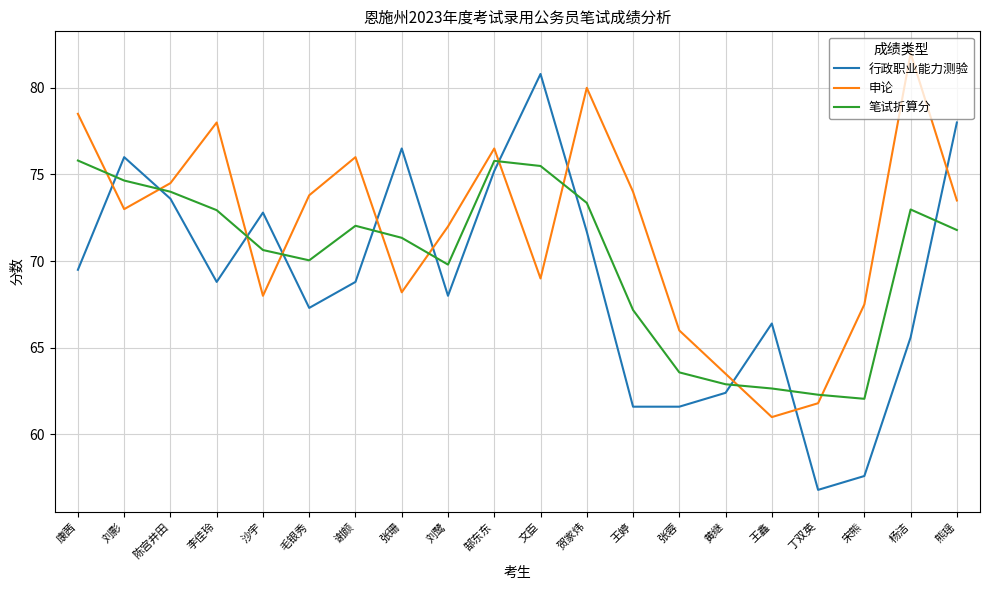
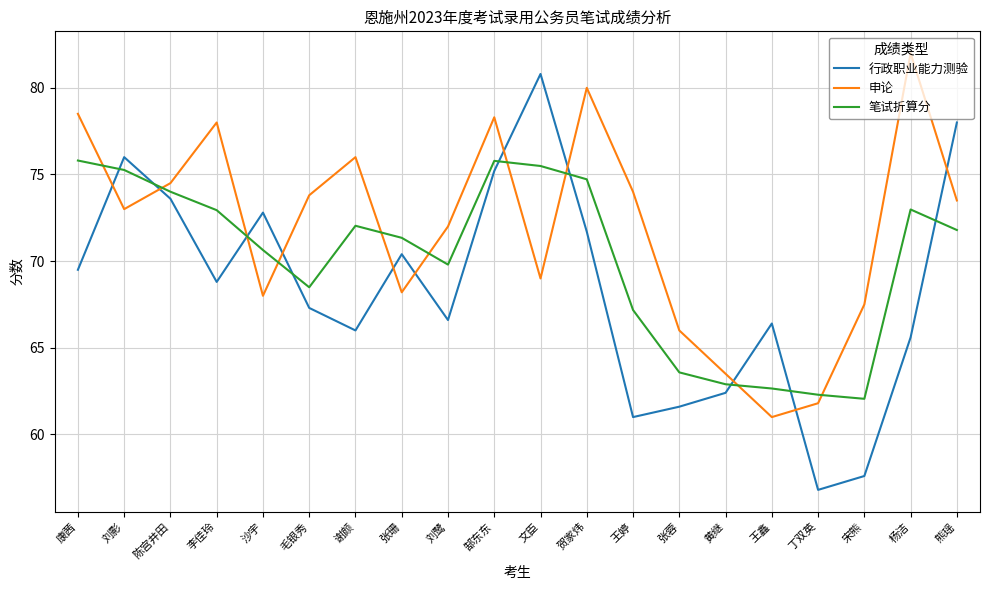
  {
    "行政职业能力测验": {
      "康茜": 69.5,
      "刘影": 76.0,
      "陈宫井田": 73.6,
      "李佳玲": 68.8,
      "沙宇": 72.8,
      "毛银秀": 67.3,
-     "谢颜": 68.8,
-     "张珊": 76.5,
-     "刘鹭": 68.0,
+     "谢颜": 66.0,
+     "张珊": 70.4,
+     "刘鹭": 66.6,
      "郜东东": 75.2,
      "文臣": 80.8,
      "贺家炜": 71.7,
-     "王婷": 61.6,
+     "王婷": 61.0,
      "张蓉": 61.6,
      "黄继": 62.4,
      "王鑫": 66.4,
      "丁双英": 56.8,
      "宋熊": 57.6,
      "杨洁": 65.6,
      "熊瑶": 78.0
    },
    "申论": {
      "康茜": 78.5,
      "刘影": 73.0,
      "陈宫井田": 74.5,
      "李佳玲": 78.0,
      "沙宇": 68.0,
      "毛银秀": 73.8,
      "谢颜": 76.0,
      "张珊": 68.2,
      "刘鹭": 72.0,
-     "郜东东": 76.5,
+     "郜东东": 78.3,
      "文臣": 69.0,
      "贺家炜": 80.0,
      "王婷": 74.0,
      "张蓉": 66.0,
      "黄继": 63.5,
      "王鑫": 61.0,
      "丁双英": 61.8,
      "宋熊": 67.5,
      "熊瑶": 73.5
    },
    "笔试折算分": {
      "康茜": 75.8,
-     "刘影": 74.7,
+     "刘影": 75.3,
      "陈宫井田": 74.0,
      "李佳玲": 72.9,
      "沙宇": 70.6,
-     "毛银秀": 70.0,
+     "毛银秀": 68.5,
      "谢颜": 72.0,
      "张珊": 71.3,
      "刘鹭": 69.8,
      "郜东东": 75.8,
      "文臣": 75.5,
-     "贺家炜": 73.4,
+     "贺家炜": 74.7,
      "王婷": 67.2,
      "张蓉": 63.6,
      "黄继": 62.9,
      "王鑫": 62.7,
      "丁双英": 62.3,
      "宋熊": 62.1,
      "杨洁": 73.0,
      "熊瑶": 71.8
    }
  }
